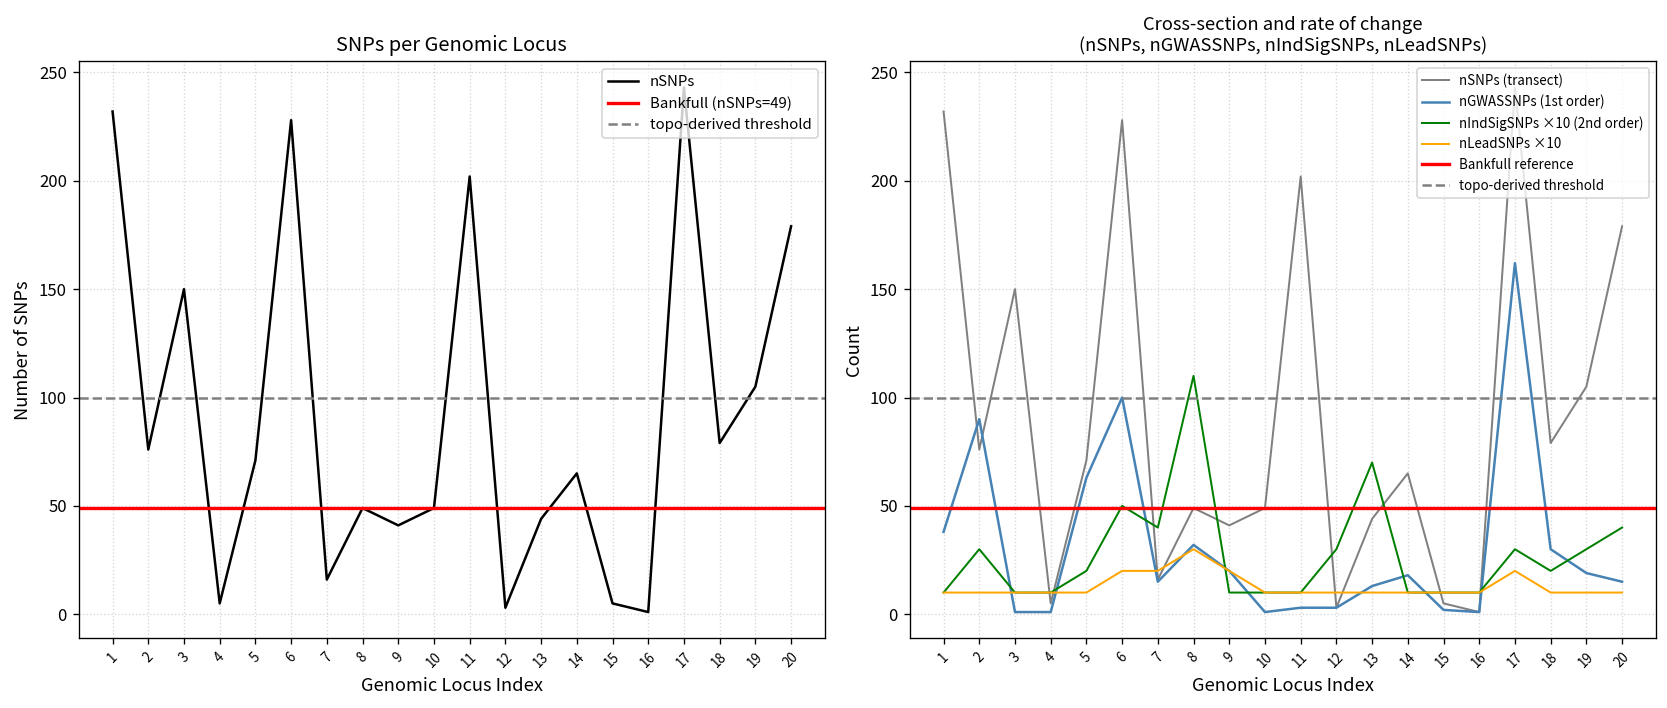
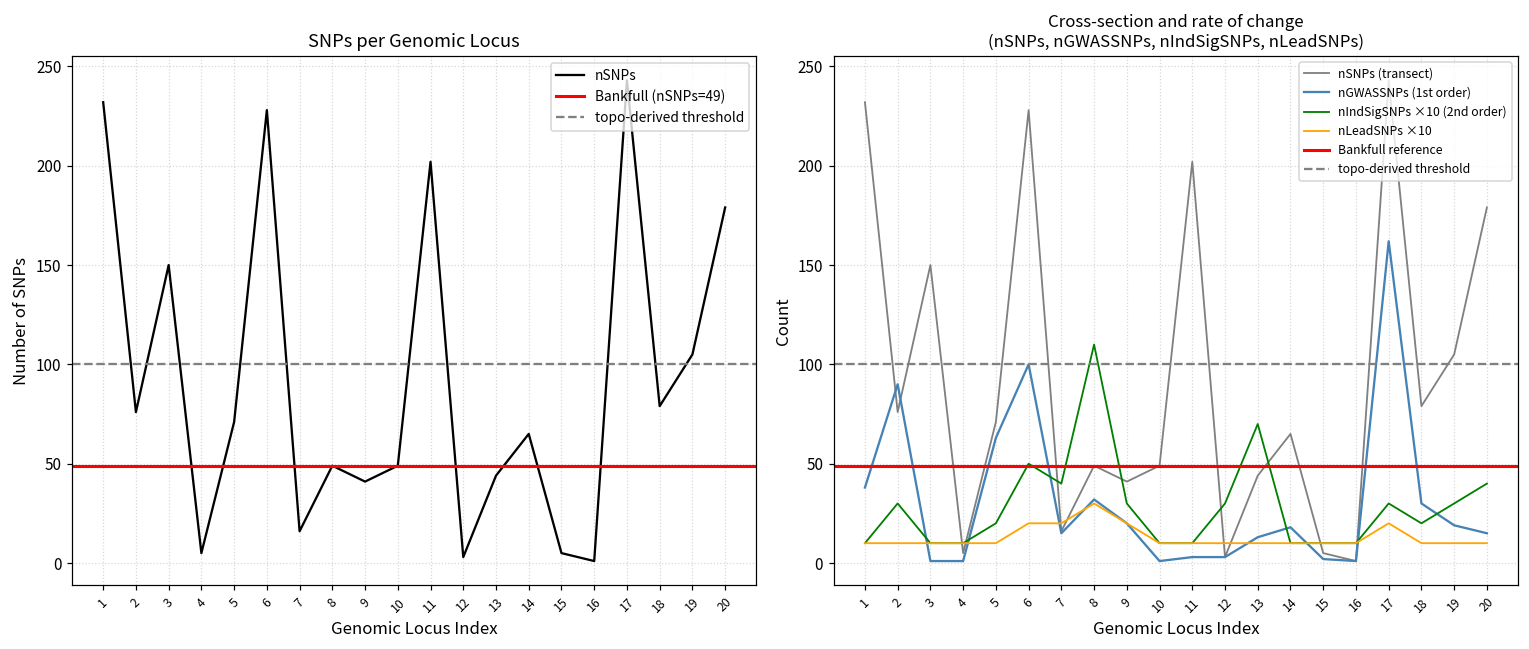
  {
    "SNPs per Genomic Locus": {
      "1": 232,
      "2": 76,
      "3": 150,
      "4": 5,
      "5": 71,
      "6": 228,
      "7": 16,
      "8": 49,
      "9": 41,
      "10": 49,
      "11": 202,
      "12": 3,
      "13": 44,
      "14": 65,
      "15": 5,
      "16": 1,
      "18": 79,
      "19": 105,
      "20": 179
    },
    "Cross-section and rate of change (nSNPs, nGWASSNPs, nIndSigSNPs, nLeadSNPs)": {
      "nSNPs (transect)": {
        "1": 232,
        "2": 76,
        "3": 150,
        "4": 5,
        "5": 71,
        "6": 228,
        "8": 49,
        "9": 41,
        "10": 49,
        "11": 202,
        "13": 44,
        "14": 65,
        "15": 5,
        "18": 79,
        "19": 105,
        "20": 179
      },
      "nGWASSNPs (1st order)": {
        "1": 38,
        "2": 90,
        "3": 1,
        "4": 1,
        "5": 63,
        "6": 100,
        "8": 32,
        "10": 1,
        "11": 3,
        "13": 13,
        "14": 18,
        "15": 2,
        "17": 162,
        "18": 30,
        "19": 19,
        "20": 15
      },
      "nIndSigSNPs ×10 (2nd order)": {
        "2": 30,
        "5": 20,
        "6": 50,
        "7": 40,
        "8": 110,
-       "9": 10,
+       "9": 30,
        "12": 30,
        "13": 70,
        "17": 30,
        "18": 20,
        "19": 30,
        "20": 40
      },
      "nLeadSNPs ×10": {
        "2": 10,
        "5": 10,
        "6": 20,
        "7": 20,
        "8": 30,
        "12": 10,
        "13": 10,
        "17": 20,
        "18": 10,
        "19": 10,
        "20": 10
      }
    }
  }
